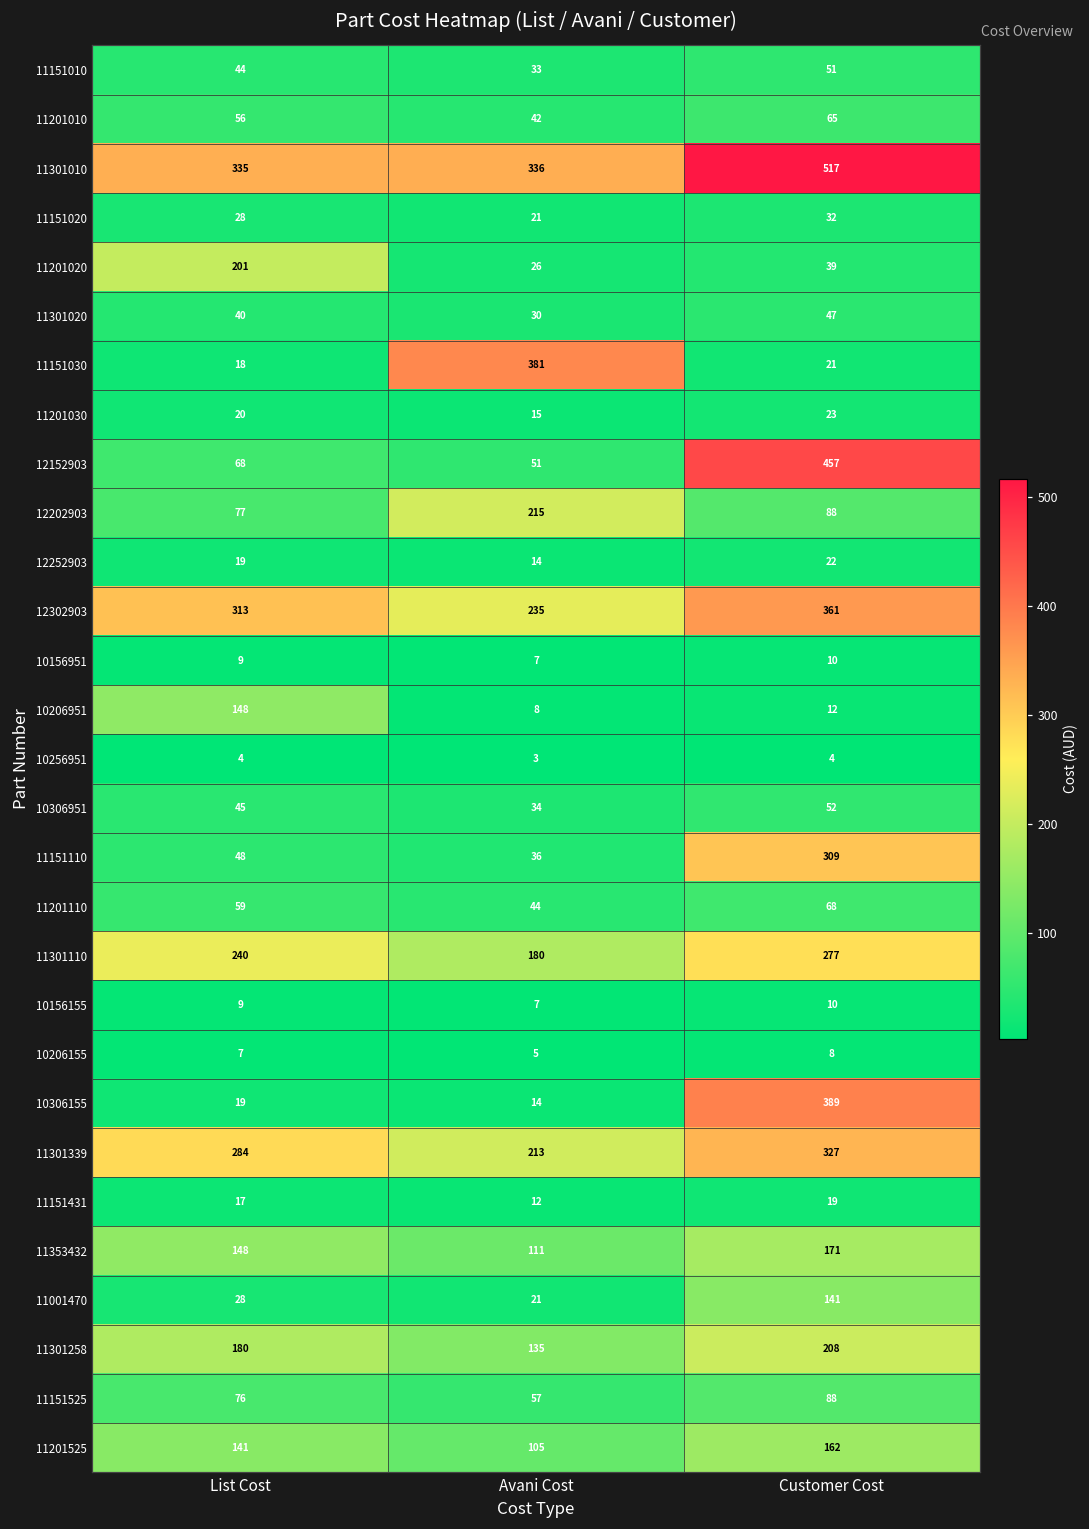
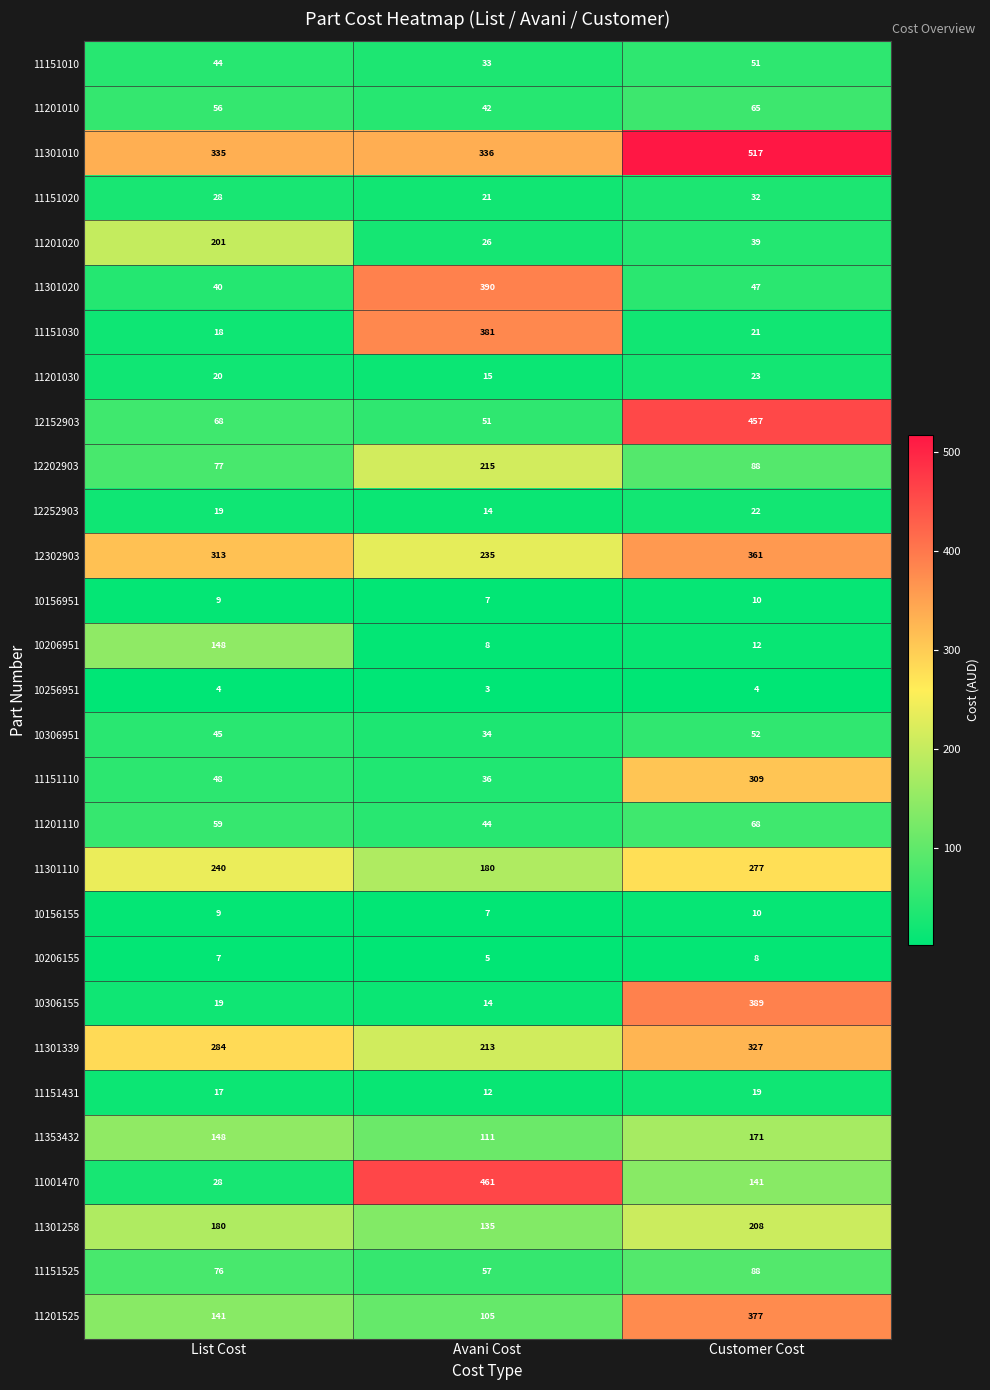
  {
    "11151010": {
      "List Cost": 44,
      "Avani Cost": 33,
      "Customer Cost": 51
    },
    "11201010": {
      "List Cost": 56,
      "Avani Cost": 42,
      "Customer Cost": 65
    },
    "11301010": {
      "List Cost": 335,
      "Avani Cost": 336,
      "Customer Cost": 517
    },
    "11151020": {
      "List Cost": 28,
      "Avani Cost": 21,
      "Customer Cost": 32
    },
    "11201020": {
      "List Cost": 201,
      "Avani Cost": 26,
      "Customer Cost": 39
    },
    "11301020": {
      "List Cost": 40,
-     "Avani Cost": 30,
+     "Avani Cost": 390,
      "Customer Cost": 47
    },
    "11151030": {
      "List Cost": 18,
      "Avani Cost": 381,
      "Customer Cost": 21
    },
    "11201030": {
      "List Cost": 20,
      "Avani Cost": 15,
      "Customer Cost": 23
    },
    "12152903": {
      "List Cost": 68,
      "Avani Cost": 51,
      "Customer Cost": 457
    },
    "12202903": {
      "List Cost": 77,
      "Avani Cost": 215,
      "Customer Cost": 88
    },
    "12252903": {
      "List Cost": 19,
      "Avani Cost": 14,
      "Customer Cost": 22
    },
    "12302903": {
      "List Cost": 313,
      "Avani Cost": 235,
      "Customer Cost": 361
    },
    "10156951": {
      "List Cost": 9,
      "Avani Cost": 7,
      "Customer Cost": 10
    },
    "10206951": {
      "List Cost": 148,
      "Avani Cost": 8,
      "Customer Cost": 12
    },
    "10256951": {
      "List Cost": 4,
      "Avani Cost": 3,
      "Customer Cost": 4
    },
    "10306951": {
      "List Cost": 45,
      "Avani Cost": 34,
      "Customer Cost": 52
    },
    "11151110": {
      "List Cost": 48,
      "Avani Cost": 36,
      "Customer Cost": 309
    },
    "11201110": {
      "List Cost": 59,
      "Avani Cost": 44,
      "Customer Cost": 68
    },
    "11301110": {
      "List Cost": 240,
      "Avani Cost": 180,
      "Customer Cost": 277
    },
    "10156155": {
      "List Cost": 9,
      "Avani Cost": 7,
      "Customer Cost": 10
    },
    "10206155": {
      "List Cost": 7,
      "Avani Cost": 5,
      "Customer Cost": 8
    },
    "10306155": {
      "List Cost": 19,
      "Avani Cost": 14,
      "Customer Cost": 389
    },
    "11301339": {
      "List Cost": 284,
      "Avani Cost": 213,
      "Customer Cost": 327
    },
    "11151431": {
      "List Cost": 17,
      "Avani Cost": 12,
      "Customer Cost": 19
    },
    "11353432": {
      "List Cost": 148,
      "Avani Cost": 111,
      "Customer Cost": 171
    },
    "11001470": {
      "List Cost": 28,
-     "Avani Cost": 21,
+     "Avani Cost": 461,
      "Customer Cost": 141
    },
    "11301258": {
      "List Cost": 180,
      "Avani Cost": 135,
      "Customer Cost": 208
    },
    "11151525": {
      "List Cost": 76,
      "Avani Cost": 57,
      "Customer Cost": 88
    },
    "11201525": {
      "List Cost": 141,
      "Avani Cost": 105,
-     "Customer Cost": 162
+     "Customer Cost": 377
    }
  }
